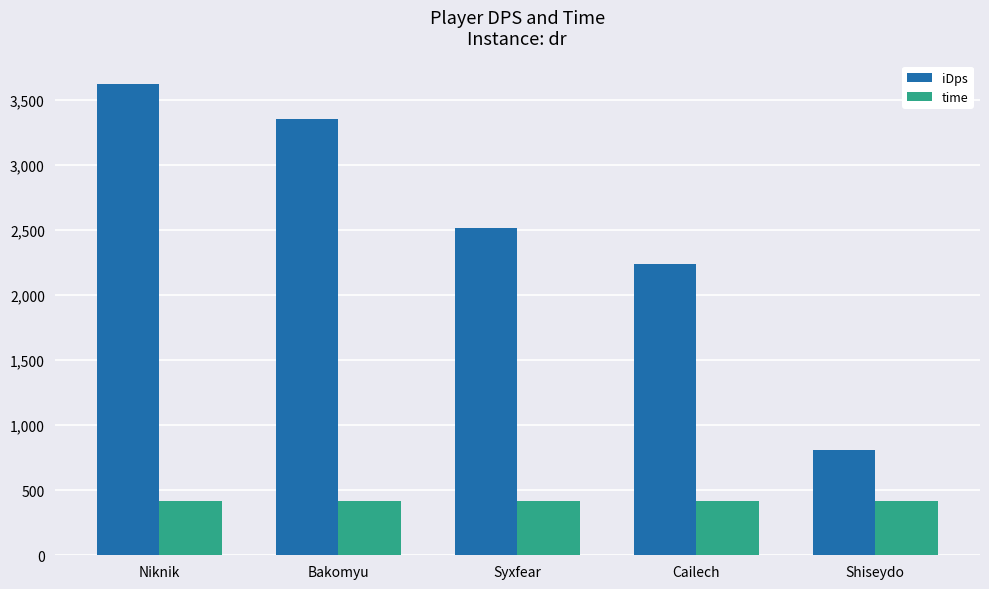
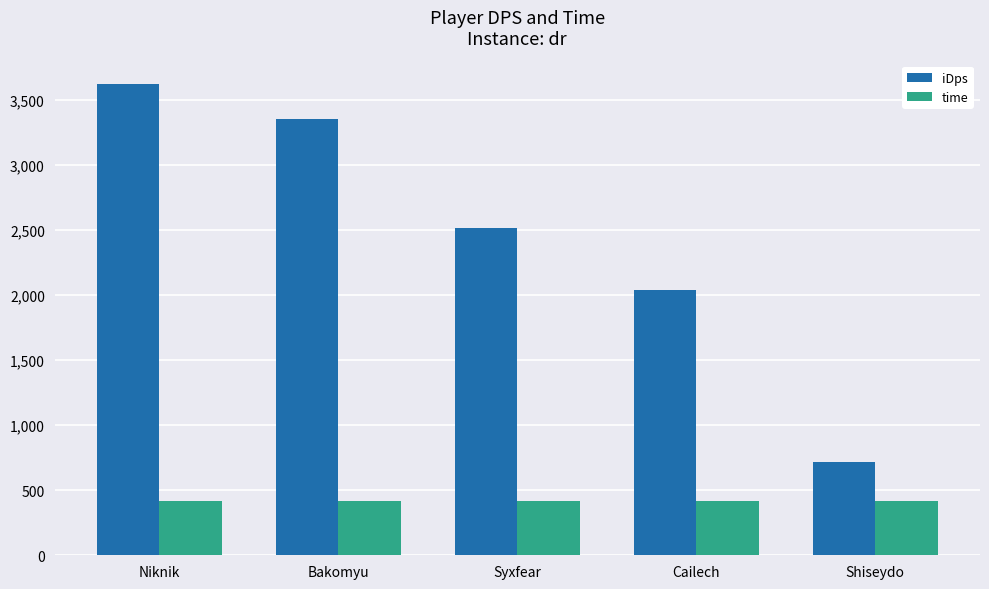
  {
    "iDps": {
      "Niknik": "3,620",
      "Bakomyu": "3,350",
      "Syxfear": "2,510",
-     "Cailech": "2,230",
-     "Shiseydo": "810"
+     "Cailech": "2,040",
+     "Shiseydo": "720"
    },
    "time": {
      "Niknik": "420",
      "Bakomyu": "420",
      "Syxfear": "420",
      "Cailech": "420",
      "Shiseydo": "420"
    }
  }
